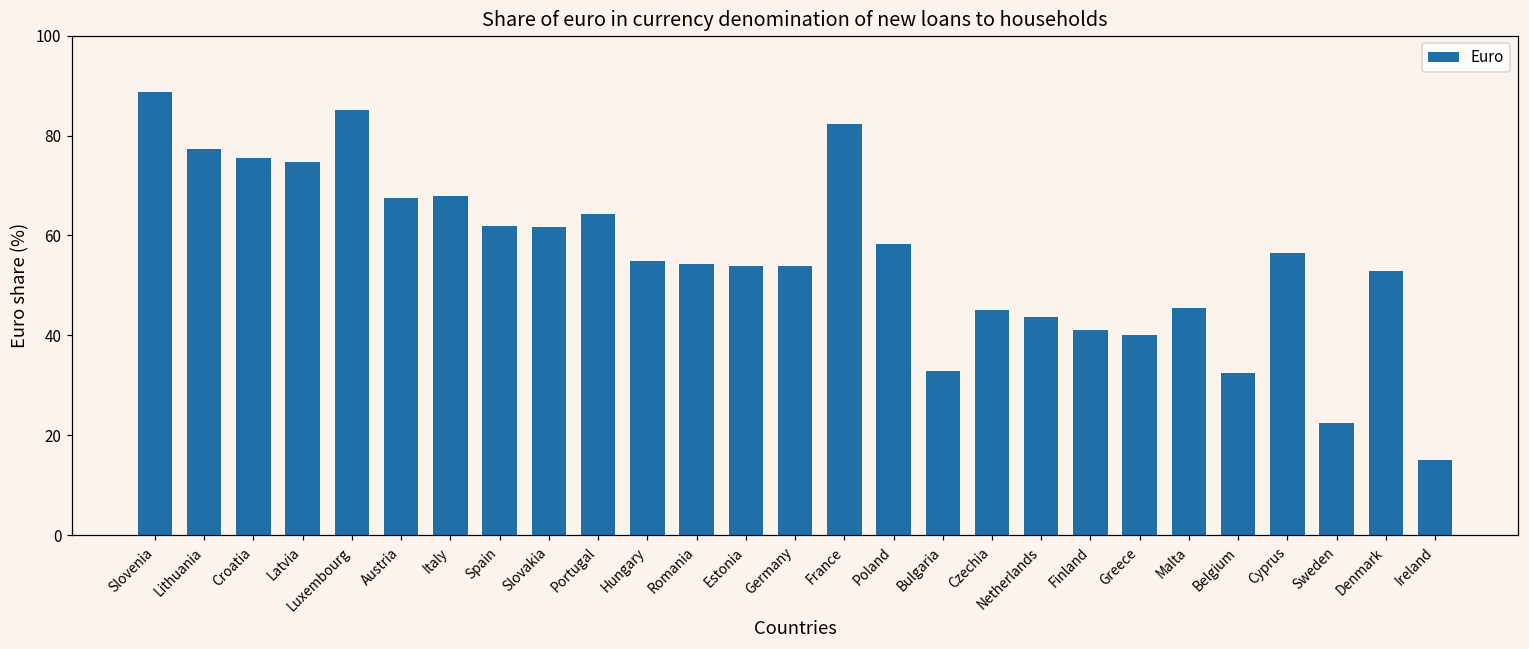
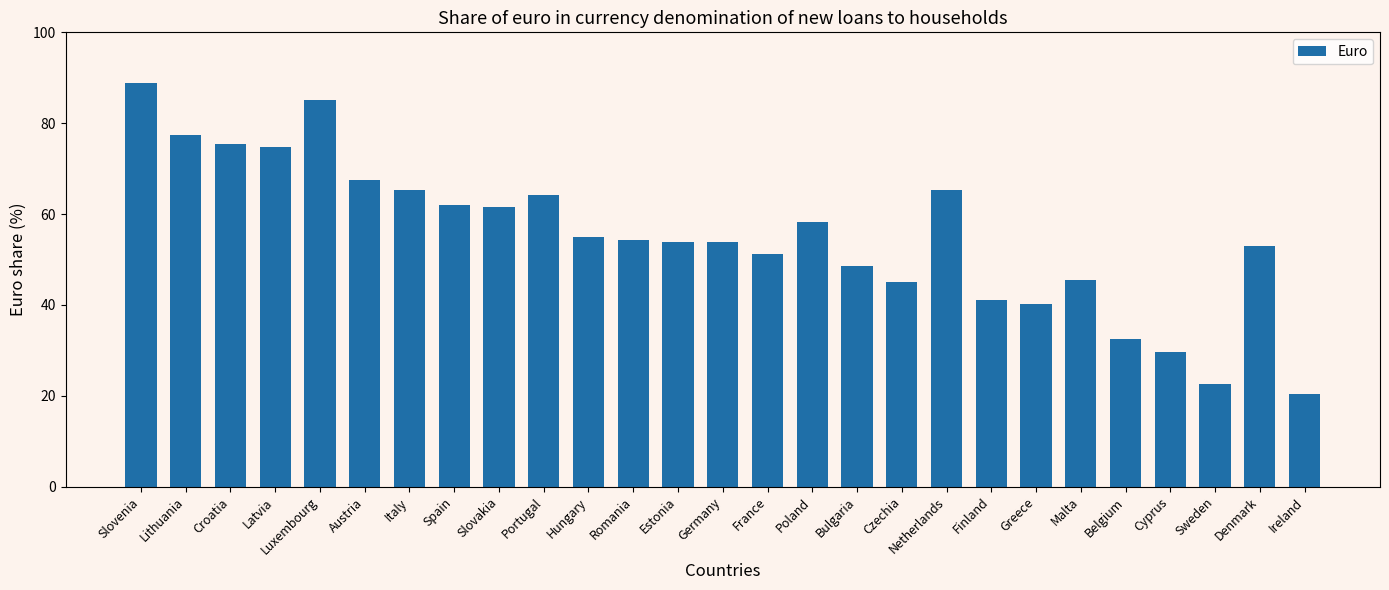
  {
    "Slovenia": 89,
    "Lithuania": 77,
    "Croatia": 76,
    "Latvia": 75,
    "Luxembourg": 85,
    "Austria": 67,
-   "Italy": 68,
+   "Italy": 65,
    "Spain": 62,
    "Slovakia": 62,
    "Portugal": 64,
    "Hungary": 55,
    "Romania": 54,
    "Estonia": 54,
    "Germany": 54,
-   "France": 82,
+   "France": 51,
    "Poland": 58,
-   "Bulgaria": 33,
+   "Bulgaria": 49,
    "Czechia": 45,
-   "Netherlands": 44,
+   "Netherlands": 65,
    "Finland": 41,
    "Greece": 40,
    "Malta": 45,
    "Belgium": 32,
-   "Cyprus": 56,
+   "Cyprus": 30,
    "Sweden": 23,
    "Denmark": 53,
-   "Ireland": 15
+   "Ireland": 20
  }
